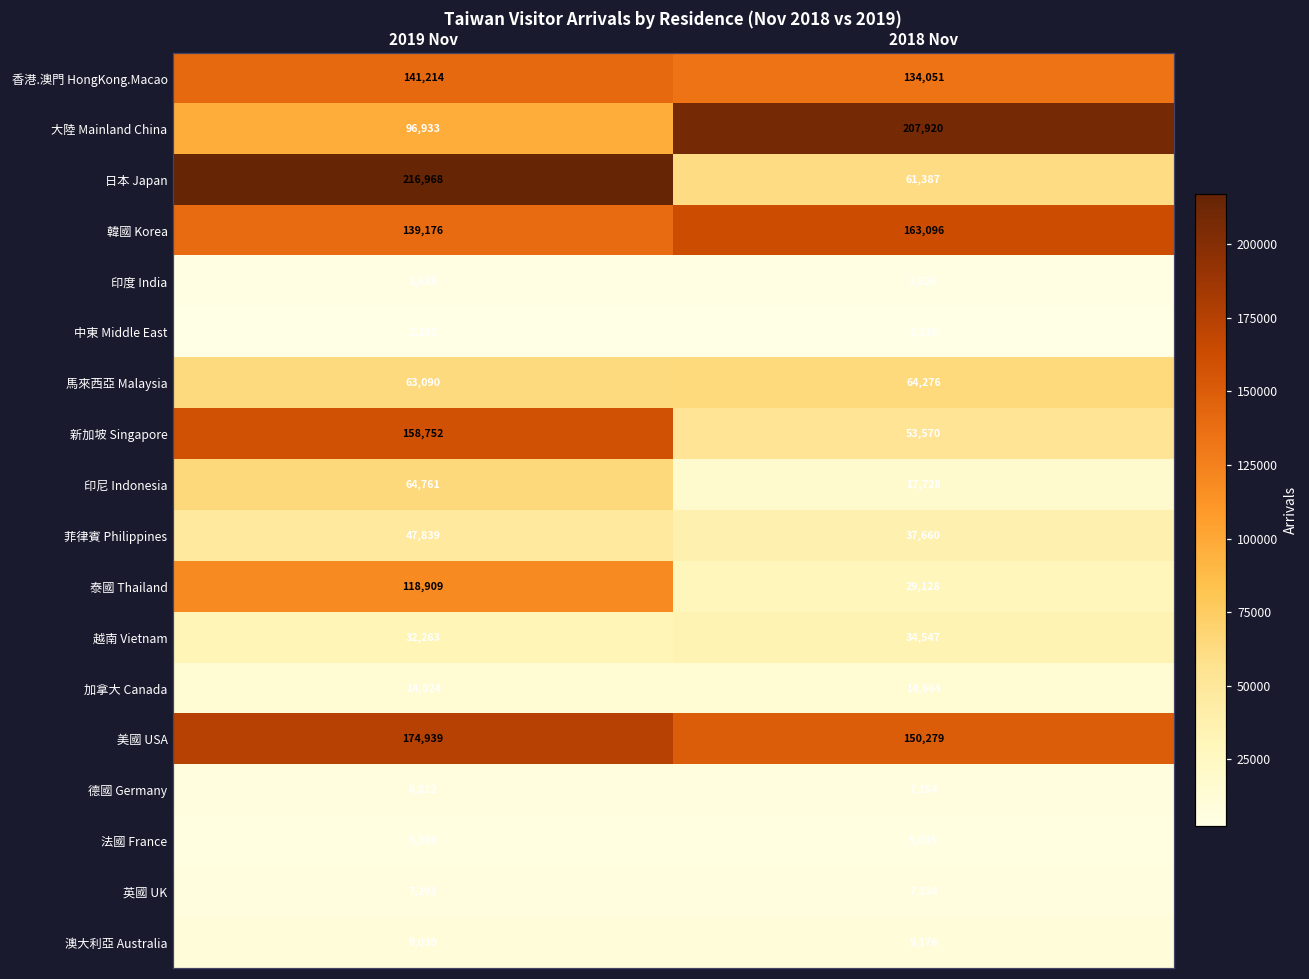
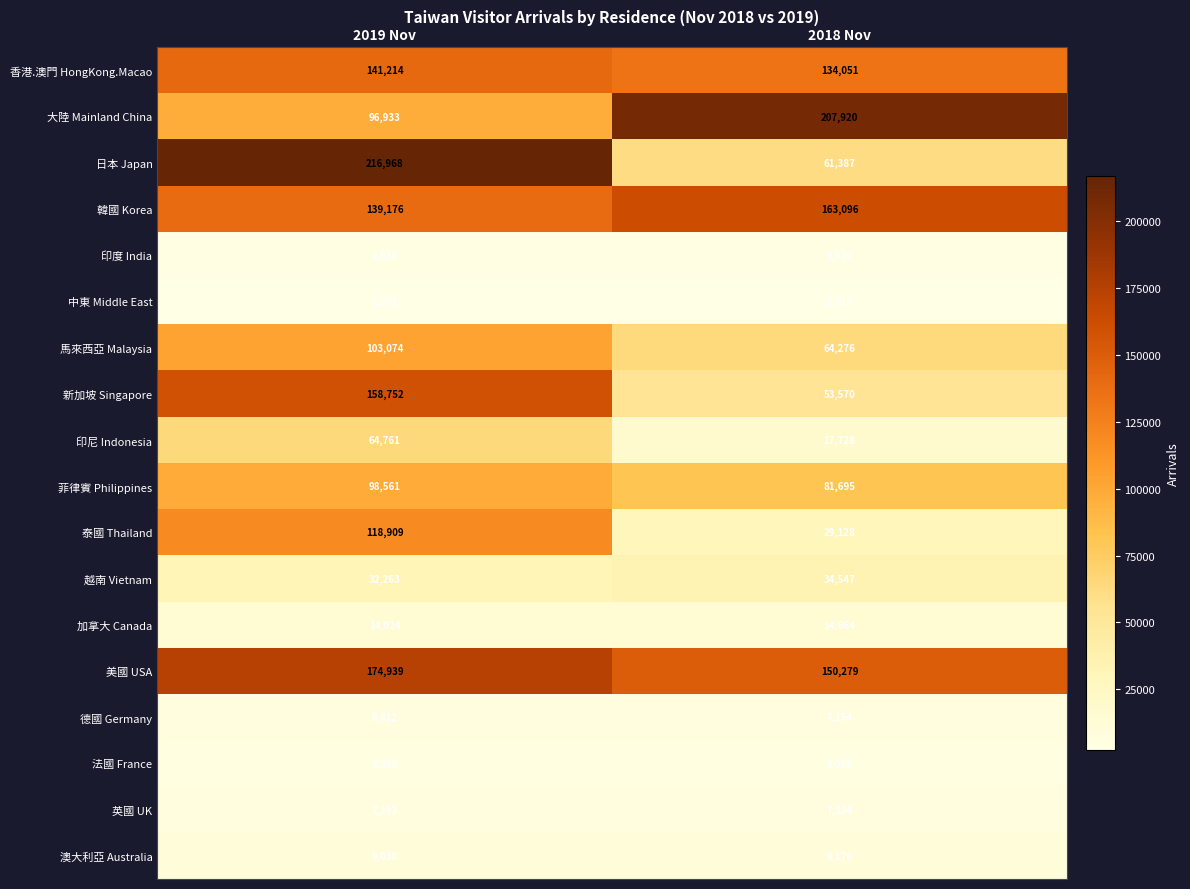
  {
    "香港.澳門 HongKong.Macao": {
      "2019 Nov": "141,214",
      "2018 Nov": "134,051"
    },
    "大陸 Mainland China": {
      "2019 Nov": "96,933",
      "2018 Nov": "207,920"
    },
    "日本 Japan": {
      "2019 Nov": "216,968",
      "2018 Nov": "61,387"
    },
    "韓國 Korea": {
      "2019 Nov": "139,176",
      "2018 Nov": "163,096"
    },
    "馬來西亞 Malaysia": {
-     "2019 Nov": "63,090",
+     "2019 Nov": "103,074",
      "2018 Nov": "64,276"
    },
    "新加坡 Singapore": {
      "2019 Nov": "158,752",
      "2018 Nov": "53,570"
    },
    "印尼 Indonesia": {
      "2019 Nov": "64,761",
      "2018 Nov": "17,728"
    },
    "菲律賓 Philippines": {
-     "2019 Nov": "47,839",
-     "2018 Nov": "37,660"
+     "2019 Nov": "98,561",
+     "2018 Nov": "81,695"
    },
    "泰國 Thailand": {
      "2019 Nov": "118,909",
      "2018 Nov": "29,128"
    },
    "越南 Vietnam": {
      "2019 Nov": "32,263",
      "2018 Nov": "34,547"
    },
    "美國 USA": {
      "2019 Nov": "174,939",
      "2018 Nov": "150,279"
    }
  }
